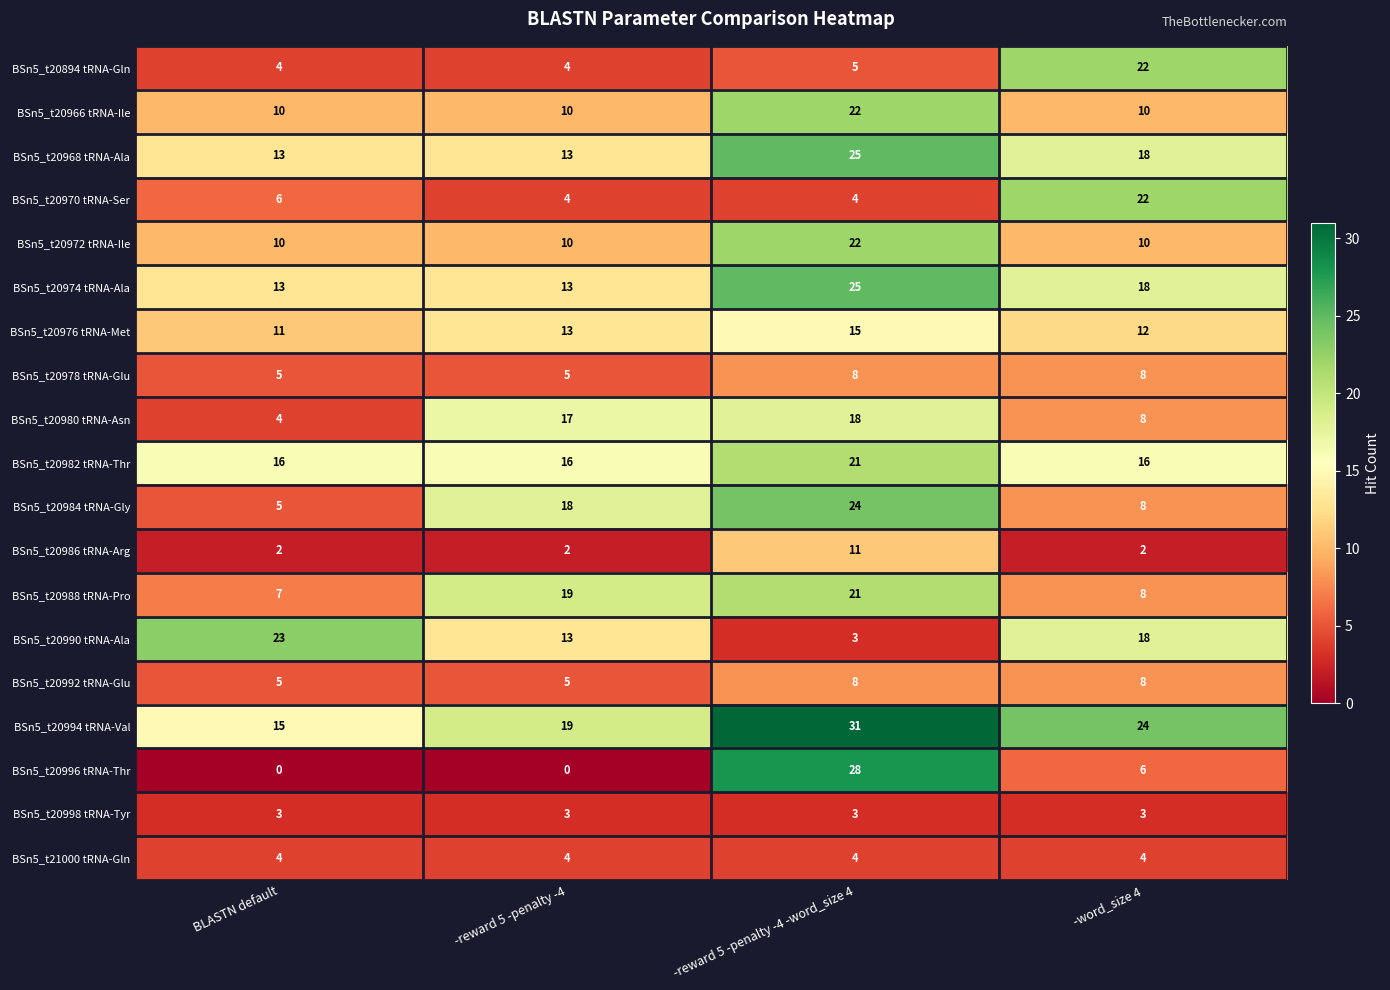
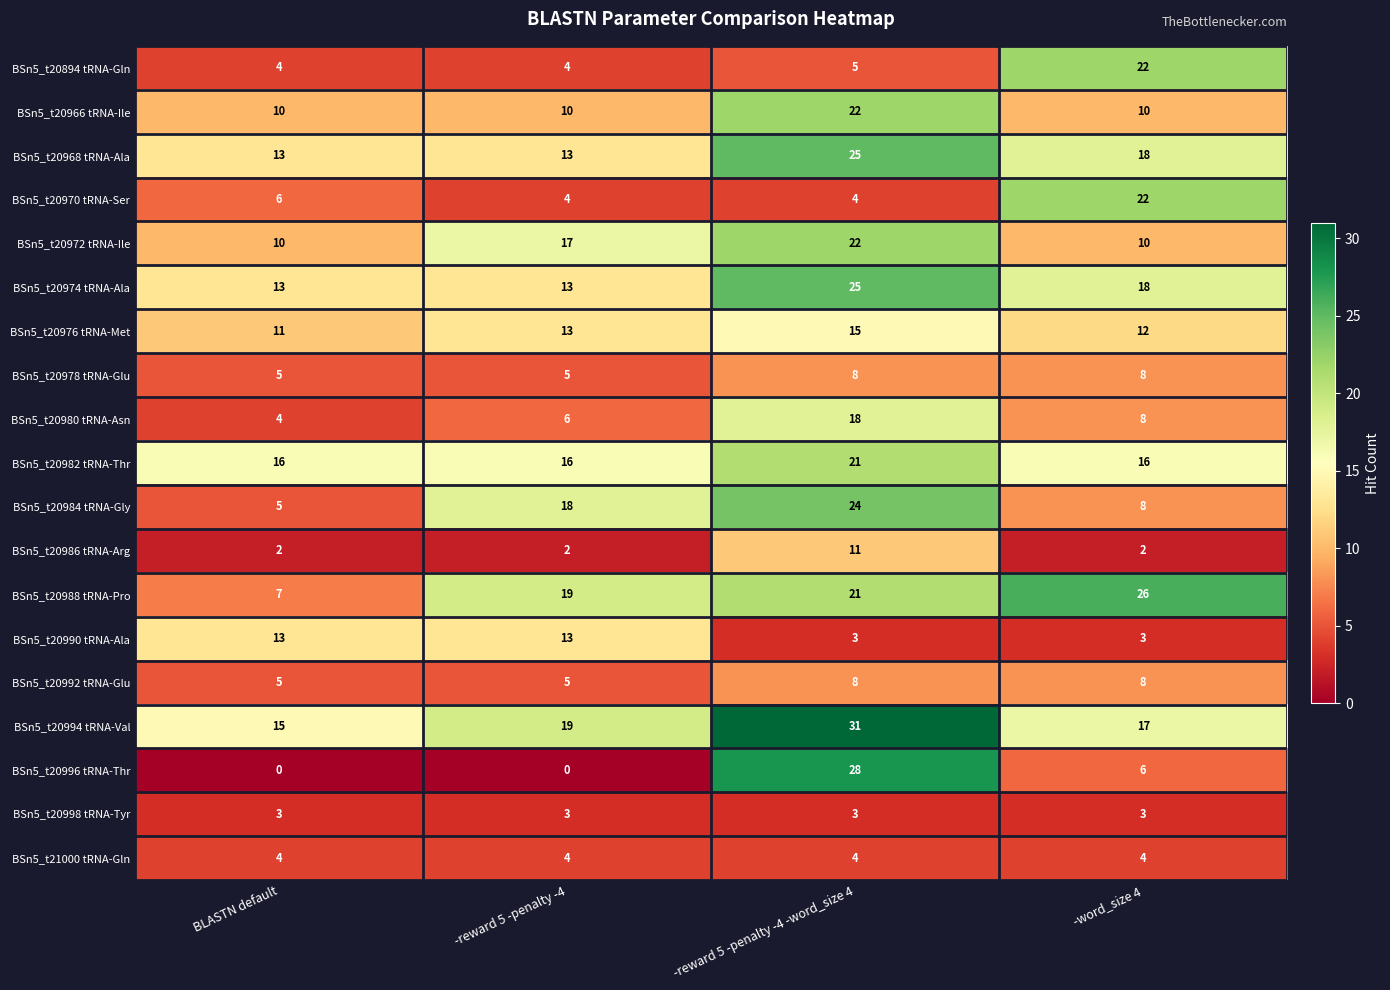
  {
    "BSn5_t20894 tRNA-Gln": {
      "BLASTN default": 4,
      "-reward 5 -penalty -4": 4,
      "-reward 5 -penalty -4 -word_size 4": 5,
      "-word_size 4": 22
    },
    "BSn5_t20966 tRNA-Ile": {
      "BLASTN default": 10,
      "-reward 5 -penalty -4": 10,
      "-reward 5 -penalty -4 -word_size 4": 22,
      "-word_size 4": 10
    },
    "BSn5_t20968 tRNA-Ala": {
      "BLASTN default": 13,
      "-reward 5 -penalty -4": 13,
      "-reward 5 -penalty -4 -word_size 4": 25,
      "-word_size 4": 18
    },
    "BSn5_t20970 tRNA-Ser": {
      "BLASTN default": 6,
      "-reward 5 -penalty -4": 4,
      "-reward 5 -penalty -4 -word_size 4": 4,
      "-word_size 4": 22
    },
    "BSn5_t20972 tRNA-Ile": {
      "BLASTN default": 10,
-     "-reward 5 -penalty -4": 10,
+     "-reward 5 -penalty -4": 17,
      "-reward 5 -penalty -4 -word_size 4": 22,
      "-word_size 4": 10
    },
    "BSn5_t20974 tRNA-Ala": {
      "BLASTN default": 13,
      "-reward 5 -penalty -4": 13,
      "-reward 5 -penalty -4 -word_size 4": 25,
      "-word_size 4": 18
    },
    "BSn5_t20976 tRNA-Met": {
      "BLASTN default": 11,
      "-reward 5 -penalty -4": 13,
      "-reward 5 -penalty -4 -word_size 4": 15,
      "-word_size 4": 12
    },
    "BSn5_t20978 tRNA-Glu": {
      "BLASTN default": 5,
      "-reward 5 -penalty -4": 5,
      "-reward 5 -penalty -4 -word_size 4": 8,
      "-word_size 4": 8
    },
    "BSn5_t20980 tRNA-Asn": {
      "BLASTN default": 4,
-     "-reward 5 -penalty -4": 17,
+     "-reward 5 -penalty -4": 6,
      "-reward 5 -penalty -4 -word_size 4": 18,
      "-word_size 4": 8
    },
    "BSn5_t20982 tRNA-Thr": {
      "BLASTN default": 16,
      "-reward 5 -penalty -4": 16,
      "-reward 5 -penalty -4 -word_size 4": 21,
      "-word_size 4": 16
    },
    "BSn5_t20984 tRNA-Gly": {
      "BLASTN default": 5,
      "-reward 5 -penalty -4": 18,
      "-reward 5 -penalty -4 -word_size 4": 24,
      "-word_size 4": 8
    },
    "BSn5_t20986 tRNA-Arg": {
      "BLASTN default": 2,
      "-reward 5 -penalty -4": 2,
      "-reward 5 -penalty -4 -word_size 4": 11,
      "-word_size 4": 2
    },
    "BSn5_t20988 tRNA-Pro": {
      "BLASTN default": 7,
      "-reward 5 -penalty -4": 19,
      "-reward 5 -penalty -4 -word_size 4": 21,
-     "-word_size 4": 8
+     "-word_size 4": 26
    },
    "BSn5_t20990 tRNA-Ala": {
-     "BLASTN default": 23,
+     "BLASTN default": 13,
      "-reward 5 -penalty -4": 13,
      "-reward 5 -penalty -4 -word_size 4": 3,
-     "-word_size 4": 18
+     "-word_size 4": 3
    },
    "BSn5_t20992 tRNA-Glu": {
      "BLASTN default": 5,
      "-reward 5 -penalty -4": 5,
      "-reward 5 -penalty -4 -word_size 4": 8,
      "-word_size 4": 8
    },
    "BSn5_t20994 tRNA-Val": {
      "BLASTN default": 15,
      "-reward 5 -penalty -4": 19,
      "-reward 5 -penalty -4 -word_size 4": 31,
-     "-word_size 4": 24
+     "-word_size 4": 17
    },
    "BSn5_t20996 tRNA-Thr": {
      "BLASTN default": 0,
      "-reward 5 -penalty -4": 0,
      "-reward 5 -penalty -4 -word_size 4": 28,
      "-word_size 4": 6
    },
    "BSn5_t20998 tRNA-Tyr": {
      "BLASTN default": 3,
      "-reward 5 -penalty -4": 3,
      "-reward 5 -penalty -4 -word_size 4": 3,
      "-word_size 4": 3
    },
    "BSn5_t21000 tRNA-Gln": {
      "BLASTN default": 4,
      "-reward 5 -penalty -4": 4,
      "-reward 5 -penalty -4 -word_size 4": 4,
      "-word_size 4": 4
    }
  }
